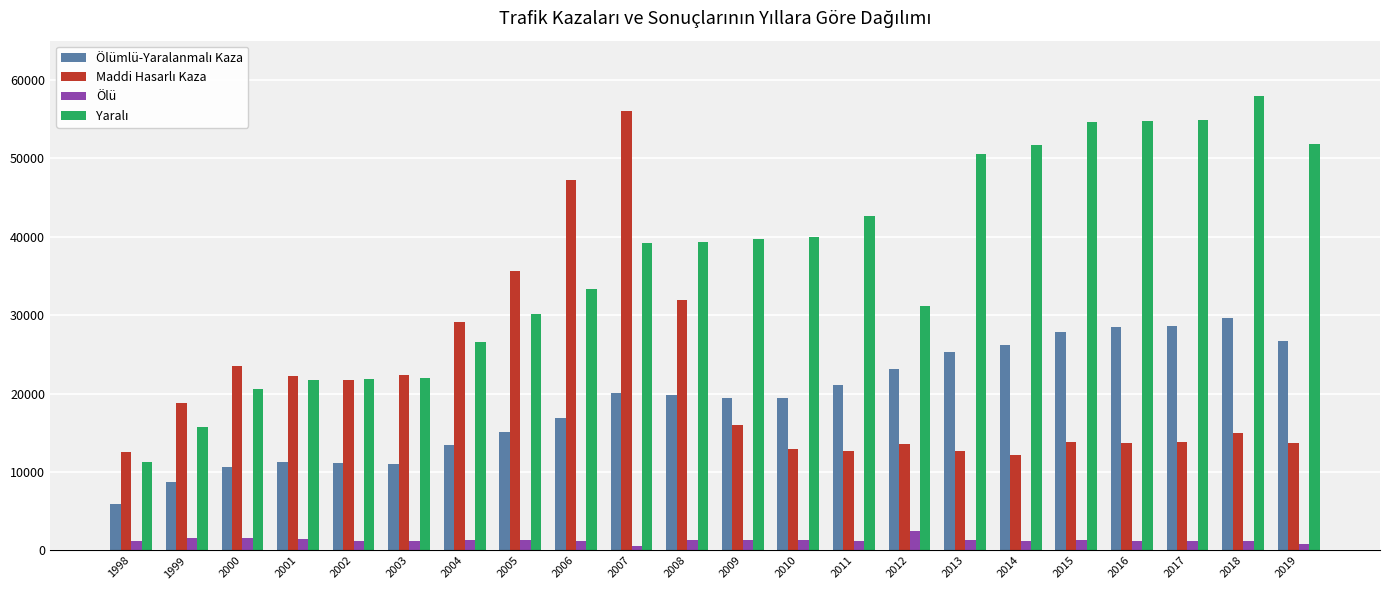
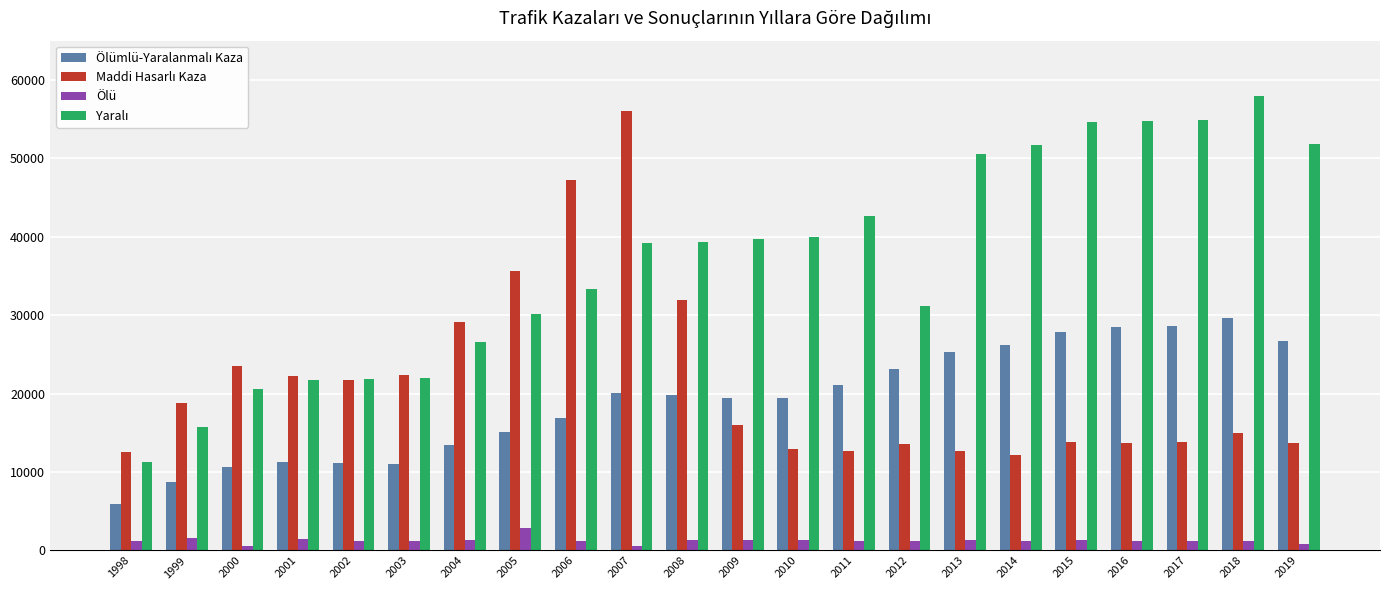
  {
    "Ölümlü-Yaralanmalı Kaza": {
      "1998": 6000,
      "1999": 9000,
      "2000": 11000,
      "2001": 11000,
      "2002": 11000,
      "2003": 11000,
      "2004": 13000,
      "2005": 15000,
      "2006": 17000,
      "2007": 20000,
      "2008": 20000,
      "2009": 19000,
      "2010": 19000,
      "2011": 21000,
      "2012": 23000,
      "2013": 25000,
      "2014": 26000,
      "2015": 28000,
      "2016": 28000,
      "2017": 29000,
      "2018": 30000,
      "2019": 27000
    },
    "Maddi Hasarlı Kaza": {
      "1998": 13000,
      "1999": 19000,
      "2000": 24000,
      "2001": 22000,
      "2002": 22000,
      "2003": 22000,
      "2004": 29000,
      "2005": 36000,
      "2006": 47000,
      "2007": 56000,
      "2008": 32000,
      "2009": 16000,
      "2010": 13000,
      "2011": 13000,
      "2012": 14000,
      "2013": 13000,
      "2014": 12000,
      "2015": 14000,
      "2016": 14000,
      "2017": 14000,
      "2018": 15000,
      "2019": 14000
    },
    "Ölü": {
      "1998": 1000,
      "1999": 2000,
-     "2000": 2000,
+     "2000": 1000,
      "2001": 1000,
      "2002": 1000,
      "2003": 1000,
      "2004": 1000,
-     "2005": 1000,
+     "2005": 3000,
      "2006": 1000,
      "2007": 1000,
      "2008": 1000,
      "2009": 1000,
      "2010": 1000,
      "2011": 1000,
-     "2012": 2000,
+     "2012": 1000,
      "2013": 1000,
      "2014": 1000,
      "2015": 1000,
      "2016": 1000,
      "2017": 1000,
      "2018": 1000,
      "2019": 1000
    },
    "Yaralı": {
      "1998": 11000,
      "1999": 16000,
      "2000": 21000,
      "2001": 22000,
      "2002": 22000,
      "2003": 22000,
      "2004": 27000,
      "2005": 30000,
      "2006": 33000,
      "2007": 39000,
      "2008": 39000,
      "2009": 40000,
      "2010": 40000,
      "2011": 43000,
      "2012": 31000,
      "2013": 51000,
      "2014": 52000,
      "2015": 55000,
      "2016": 55000,
      "2017": 55000,
      "2018": 58000,
      "2019": 52000
    }
  }
